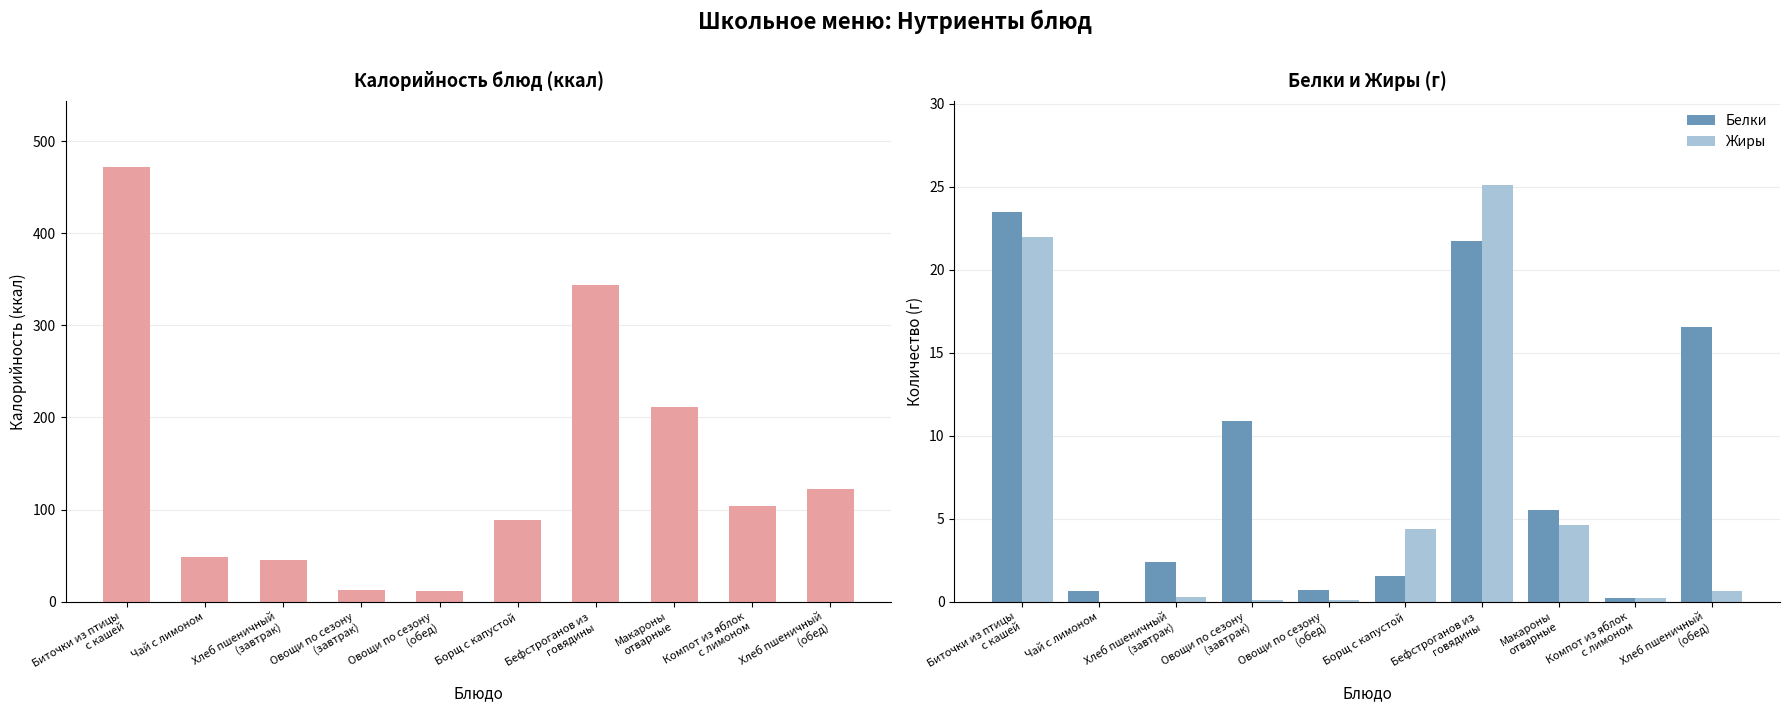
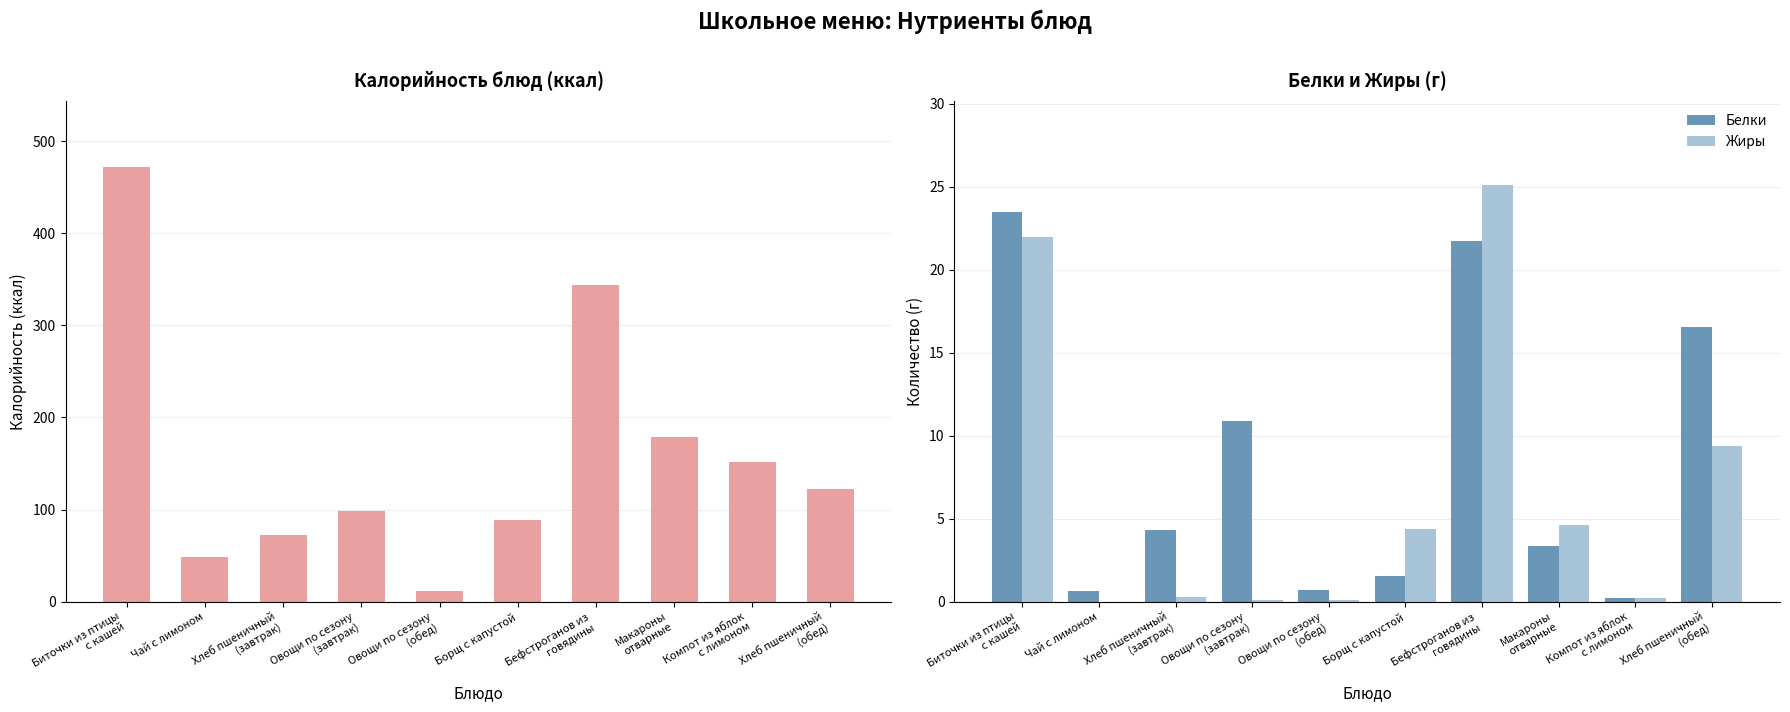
  {
    "Калорийность блюд (ккал)": {
      "Биточки из птицы с кашей": 470,
      "Чай с лимоном": 50,
-     "Хлеб пшеничный (завтрак)": 50,
-     "Овощи по сезону (завтрак)": 10,
+     "Хлеб пшеничный (завтрак)": 70,
+     "Овощи по сезону (завтрак)": 100,
      "Овощи по сезону (обед)": 10,
      "Борщ с капустой": 90,
      "Бефстроганов из говядины": 340,
-     "Макароны отварные": 210,
-     "Компот из яблок с лимоном": 100,
+     "Макароны отварные": 180,
+     "Компот из яблок с лимоном": 150,
      "Хлеб пшеничный (обед)": 120
    },
    "Белки и Жиры (г)": {
      "Белки": {
        "Биточки из птицы с кашей": 23.5,
        "Чай с лимоном": 0.7,
-       "Хлеб пшеничный (завтрак)": 2.4,
+       "Хлеб пшеничный (завтрак)": 4.3,
        "Овощи по сезону (завтрак)": 10.9,
        "Овощи по сезону (обед)": 0.7,
        "Борщ с капустой": 1.5,
        "Бефстроганов из говядины": 21.7,
-       "Макароны отварные": 5.5,
+       "Макароны отварные": 3.4,
        "Компот из яблок с лимоном": 0.3,
        "Хлеб пшеничный (обед)": 16.5
      },
      "Жиры": {
        "Биточки из птицы с кашей": 21.9,
        "Чай с лимоном": 0.0,
        "Хлеб пшеничный (завтрак)": 0.3,
        "Борщ с капустой": 4.4,
        "Бефстроганов из говядины": 25.1,
        "Макароны отварные": 4.6,
        "Компот из яблок с лимоном": 0.3,
-       "Хлеб пшеничный (обед)": 0.7
+       "Хлеб пшеничный (обед)": 9.4
      }
    }
  }
